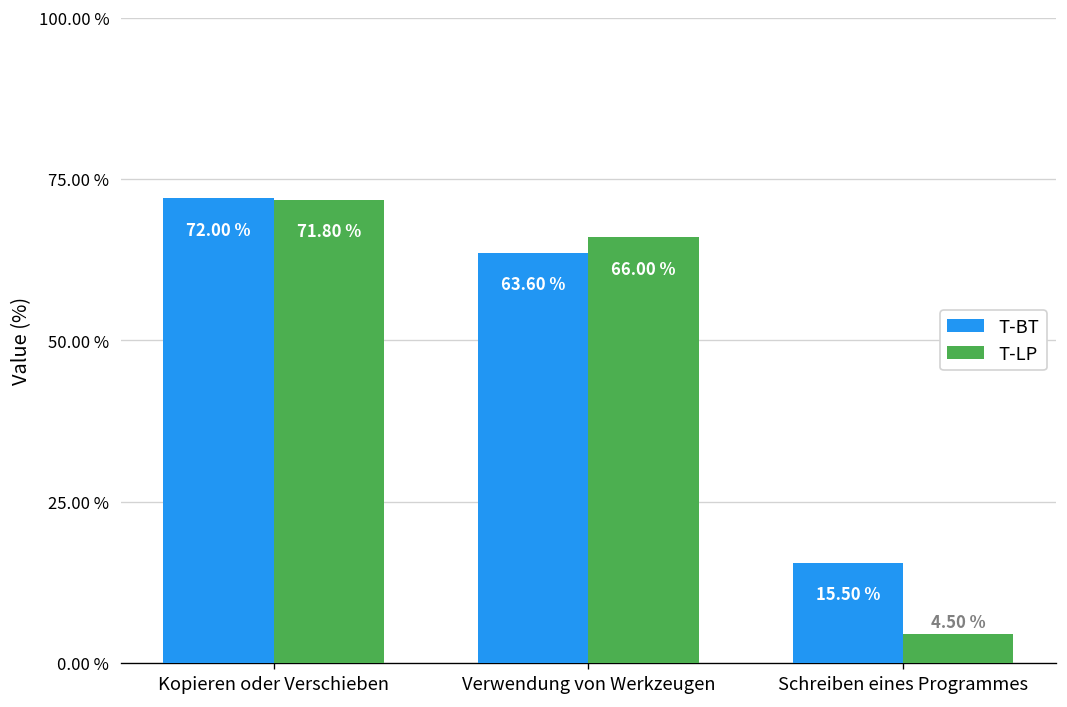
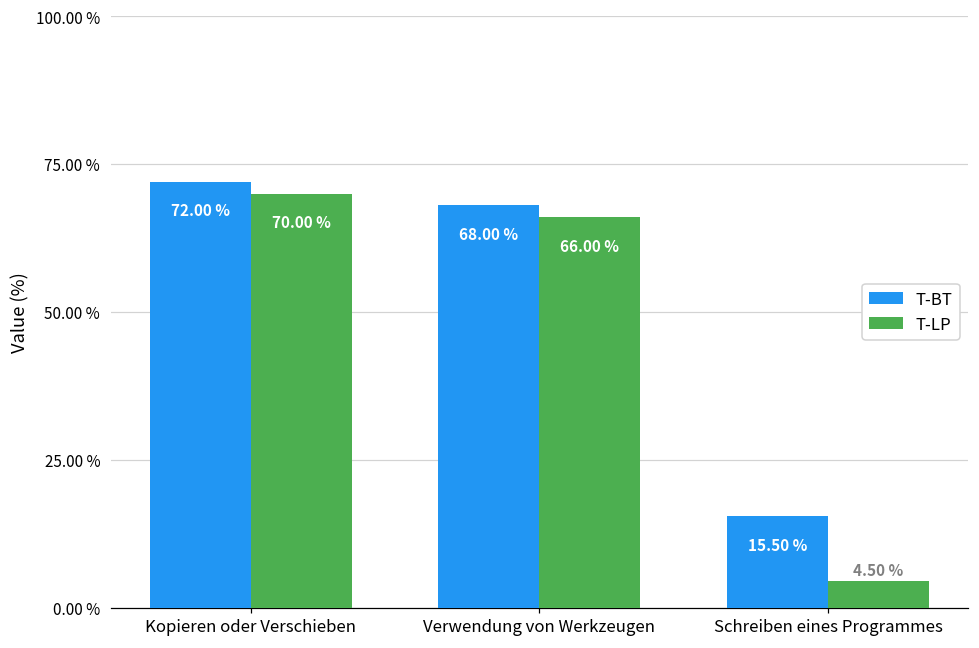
  {
    "T-BT": {
      "Kopieren oder Verschieben": "72.00 %",
-     "Verwendung von Werkzeugen": "63.60 %",
+     "Verwendung von Werkzeugen": "68.00 %",
      "Schreiben eines Programmes": "15.50 %"
    },
    "T-LP": {
-     "Kopieren oder Verschieben": "71.80 %",
+     "Kopieren oder Verschieben": "70.00 %",
      "Verwendung von Werkzeugen": "66.00 %",
      "Schreiben eines Programmes": "4.50 %"
    }
  }
